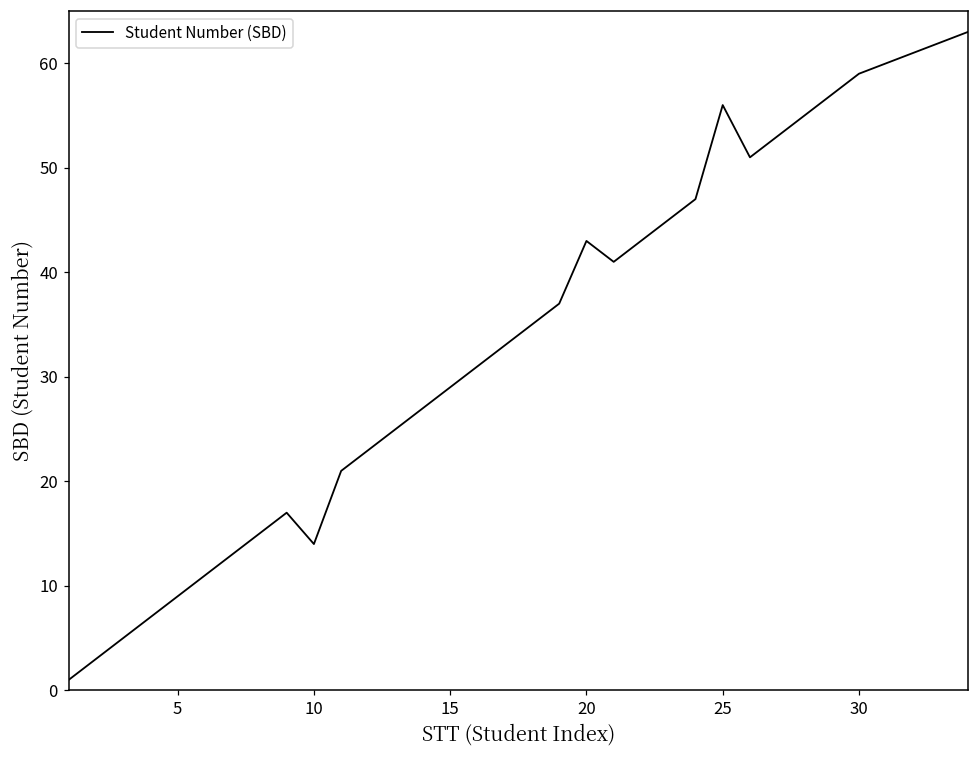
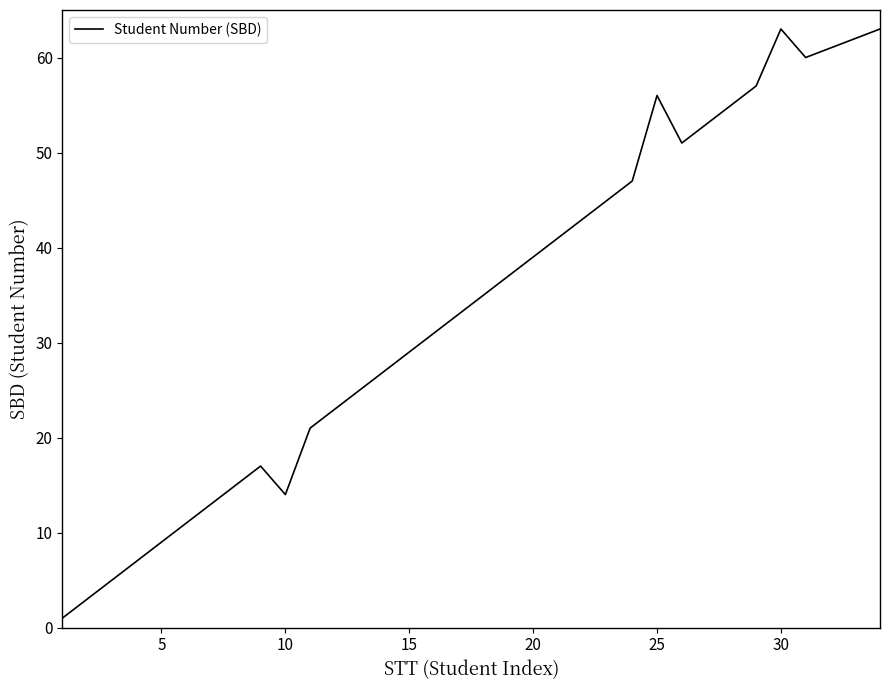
  {
    "5": 9,
    "10": 14,
    "15": 29,
-   "20": 43,
+   "20": 39,
    "25": 56,
-   "30": 59
+   "30": 63
  }
